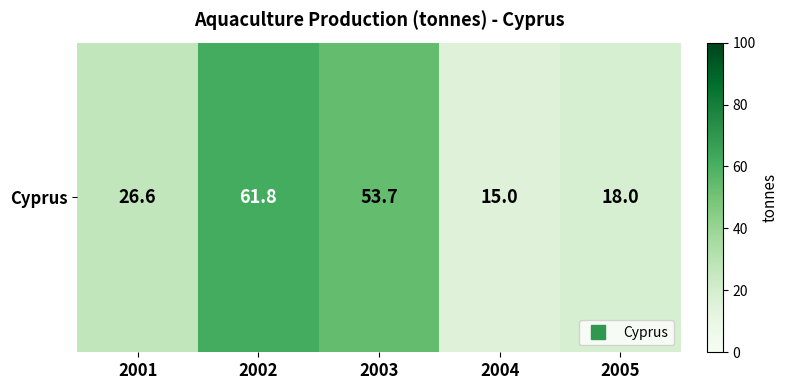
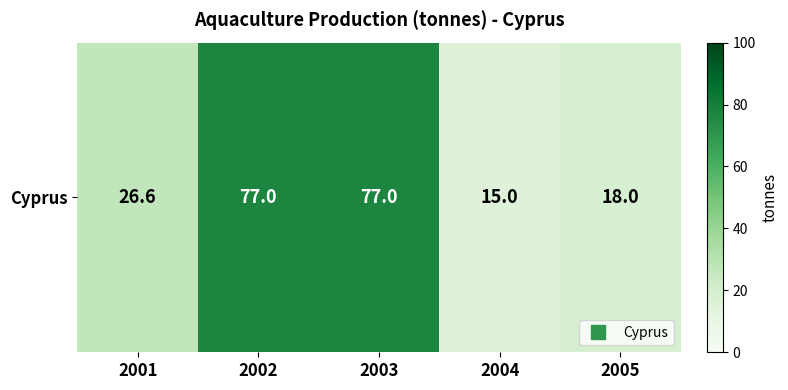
  {
    "Cyprus": {
      "2001": 26.6,
-     "2002": 61.8,
-     "2003": 53.7,
+     "2002": 77.0,
+     "2003": 77.0,
      "2004": 15.0,
      "2005": 18.0
    }
  }
